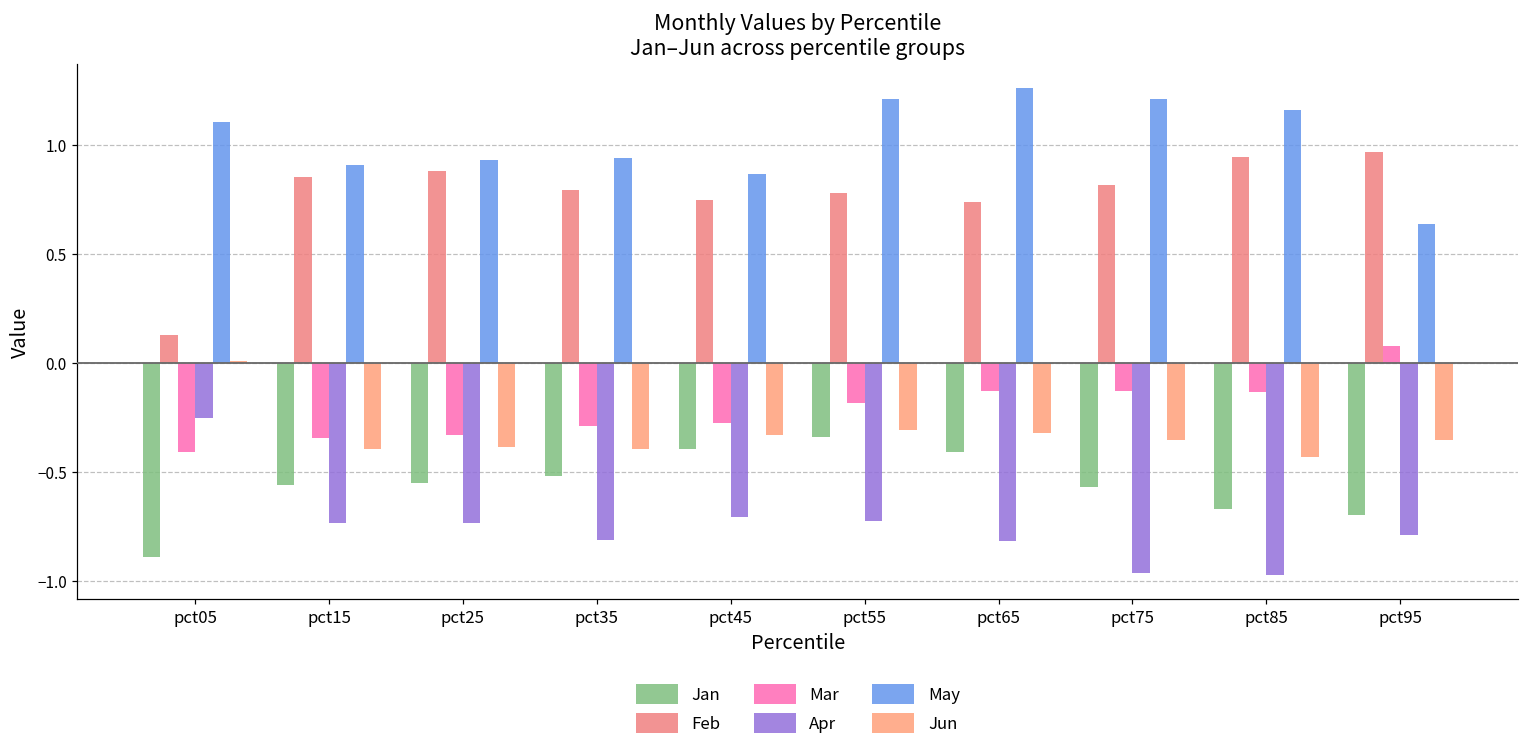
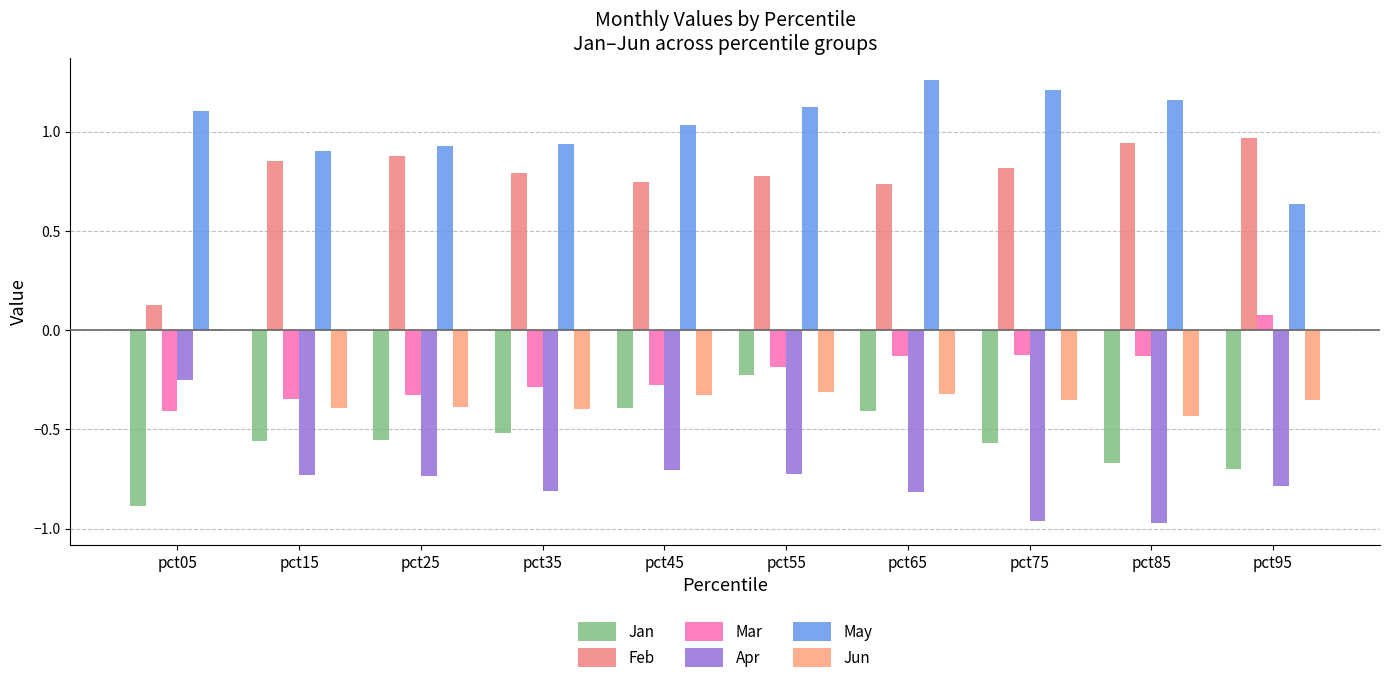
  {
    "Jan": {
      "pct05": -0.89,
      "pct15": -0.56,
      "pct25": -0.55,
      "pct35": -0.52,
      "pct45": -0.39,
-     "pct55": -0.34,
+     "pct55": -0.23,
      "pct65": -0.41,
      "pct75": -0.57,
      "pct85": -0.67,
      "pct95": -0.70
    },
    "Apr": {
      "pct05": -0.25,
      "pct15": -0.73,
      "pct25": -0.73,
      "pct35": -0.81,
      "pct45": -0.71,
      "pct55": -0.72,
      "pct65": -0.82,
      "pct75": -0.96,
      "pct85": -0.97,
      "pct95": -0.79
    },
    "May": {
      "pct05": 1.11,
      "pct15": 0.91,
      "pct25": 0.93,
      "pct35": 0.94,
-     "pct45": 0.87,
-     "pct55": 1.21,
+     "pct45": 1.03,
+     "pct55": 1.12,
      "pct65": 1.26,
      "pct75": 1.21,
      "pct85": 1.16,
      "pct95": 0.64
    }
  }
